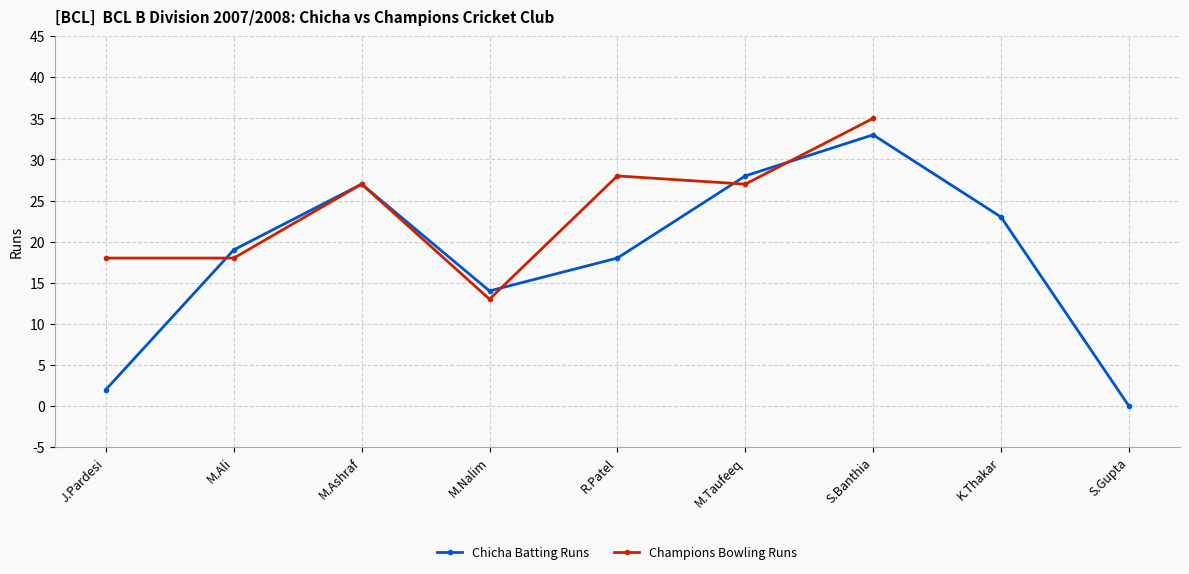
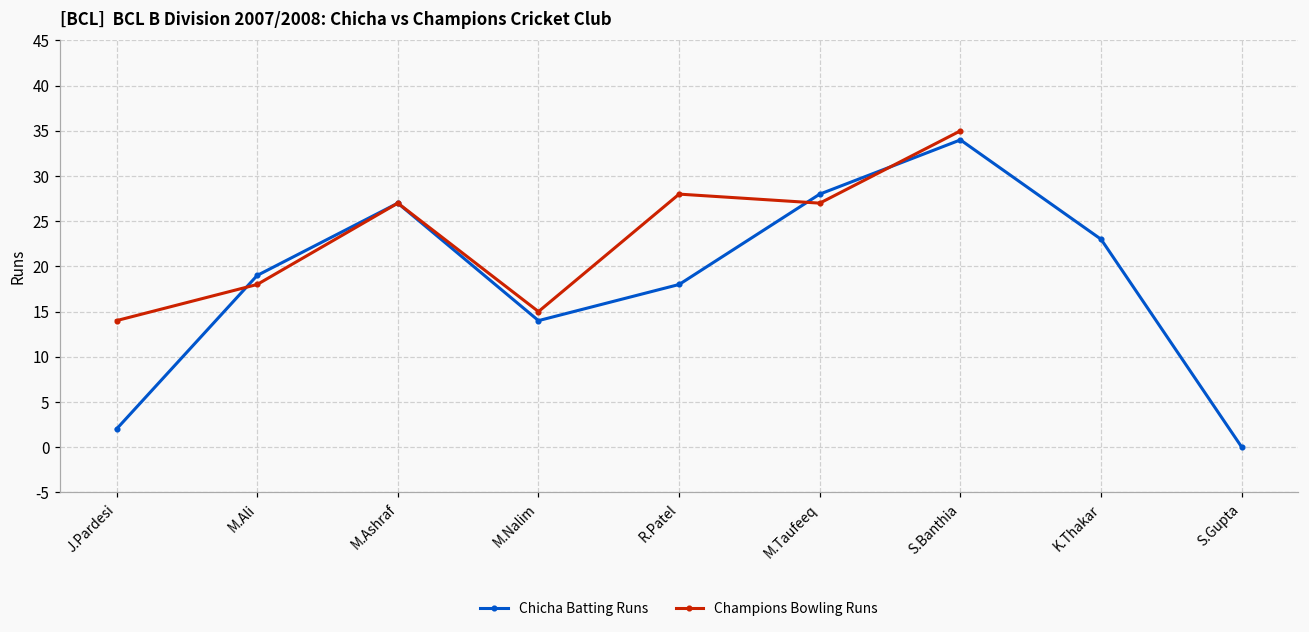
  {
    "Chicha Batting Runs": {
      "J.Pardesi": 2,
      "M.Ali": 19,
      "M.Nalim": 14,
      "R.Patel": 18,
      "M.Taufeeq": 28,
-     "S.Banthia": 33,
+     "S.Banthia": 34,
      "K.Thakar": 23,
      "S.Gupta": 0
    },
    "Champions Bowling Runs": {
-     "J.Pardesi": 18,
+     "J.Pardesi": 14,
      "M.Ali": 18,
-     "M.Nalim": 13,
+     "M.Nalim": 15,
      "R.Patel": 28,
      "M.Taufeeq": 27,
      "S.Banthia": 35
    }
  }
